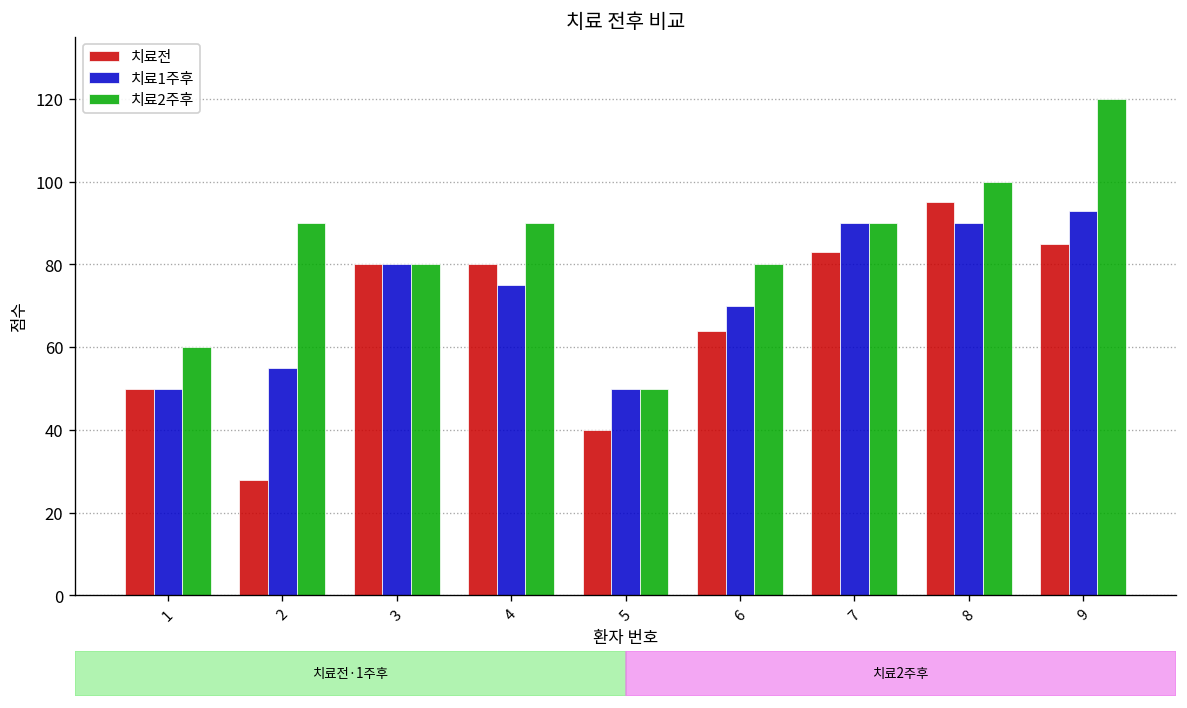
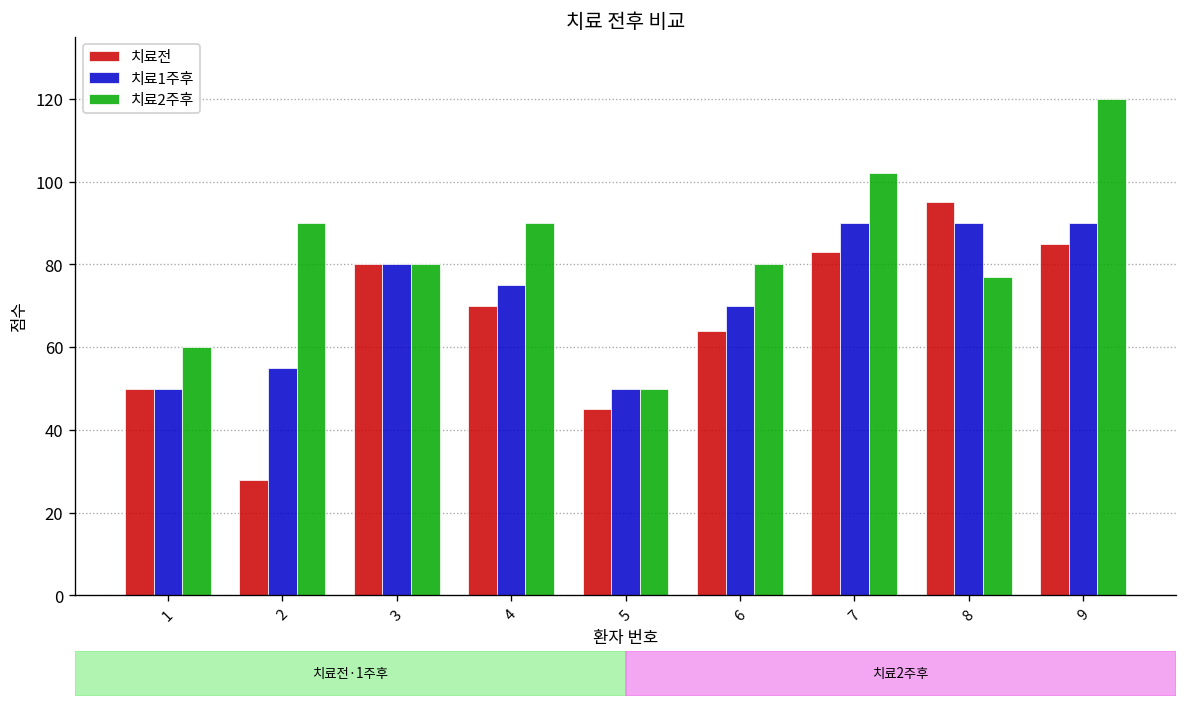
  {
    "치료전": {
      "1": 50,
      "2": 28,
      "3": 80,
-     "4": 80,
-     "5": 40,
+     "4": 70,
+     "5": 45,
      "6": 64,
      "7": 83,
      "8": 95,
      "9": 85
    },
    "치료1주후": {
      "1": 50,
      "2": 55,
      "3": 80,
      "4": 75,
      "5": 50,
      "6": 70,
      "7": 90,
      "8": 90,
-     "9": 93
+     "9": 90
    },
    "치료2주후": {
      "1": 60,
      "2": 90,
      "3": 80,
      "4": 90,
      "5": 50,
      "6": 80,
-     "7": 90,
-     "8": 100,
+     "7": 102,
+     "8": 77,
      "9": 120
    }
  }
